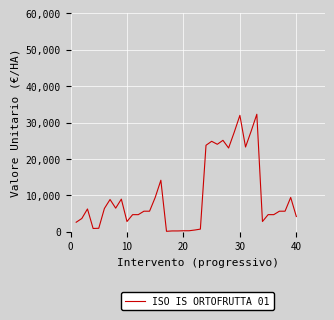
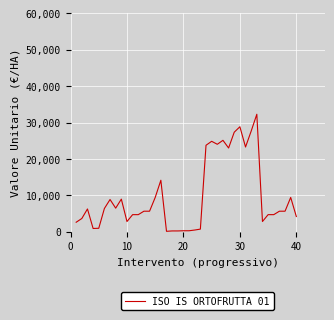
  {
    "10": "3,000",
    "20": "0",
-   "30": "32,000",
+   "30": "29,000",
    "40": "4,000"
  }
